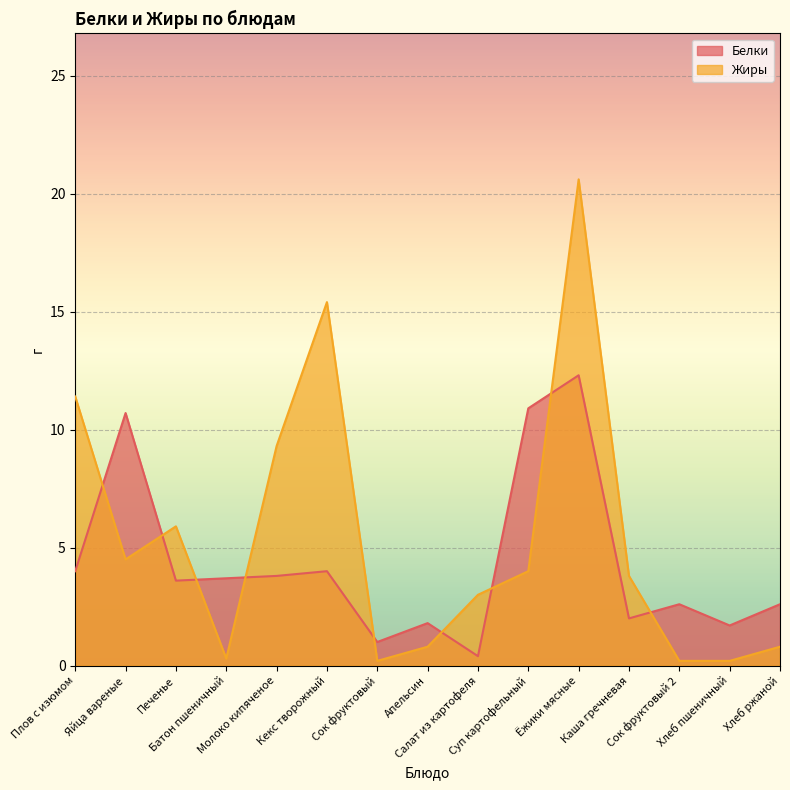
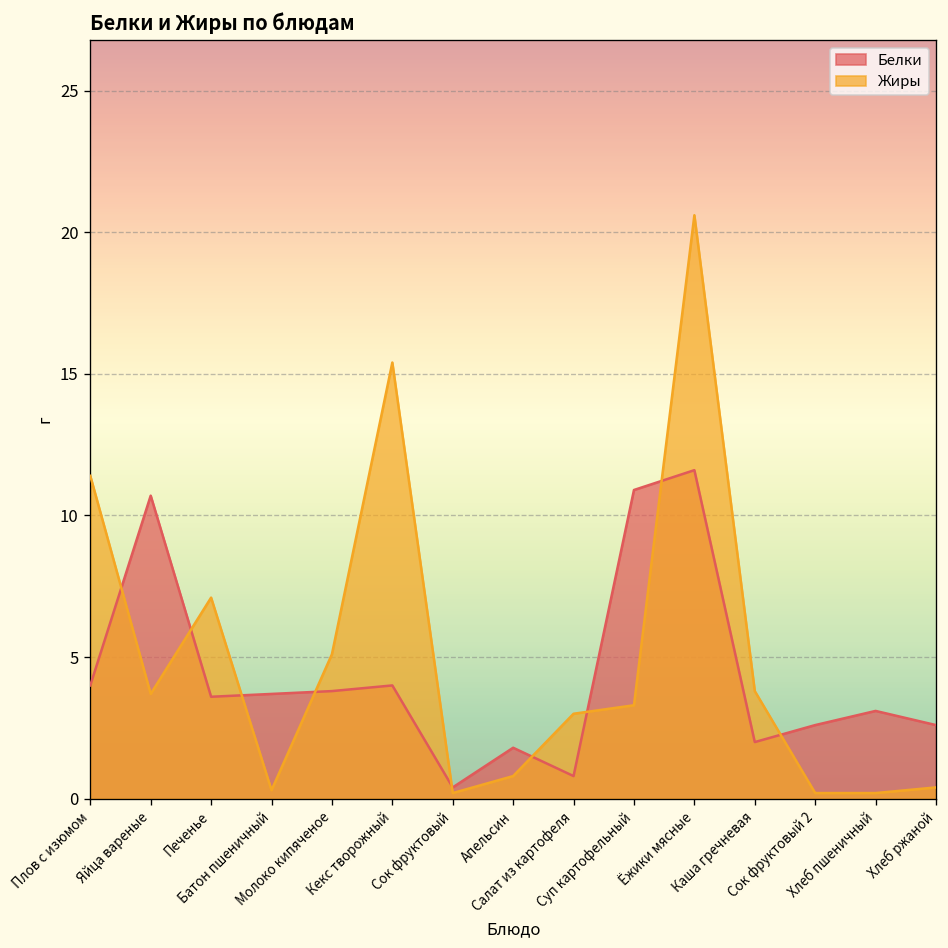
  {
    "Белки": {
      "Плов с изюмом": 4.0,
      "Яйца вареные": 10.7,
      "Печенье": 3.6,
      "Батон пшеничный": 3.7,
      "Молоко кипяченое": 3.8,
      "Кекс творожный": 4.0,
-     "Сок фруктовый": 1.0,
+     "Сок фруктовый": 0.4,
      "Апельсин": 1.8,
-     "Салат из картофеля": 0.4,
+     "Салат из картофеля": 0.8,
      "Суп картофельный": 10.9,
-     "Ёжики мясные": 12.3,
+     "Ёжики мясные": 11.6,
      "Каша гречневая": 2.0,
      "Сок фруктовый 2": 2.6,
-     "Хлеб пшеничный": 1.7,
+     "Хлеб пшеничный": 3.1,
      "Хлеб ржаной": 2.6
    },
    "Жиры": {
      "Плов с изюмом": 11.4,
-     "Яйца вареные": 4.5,
-     "Печенье": 5.9,
+     "Яйца вареные": 3.7,
+     "Печенье": 7.1,
      "Батон пшеничный": 0.3,
-     "Молоко кипяченое": 9.3,
+     "Молоко кипяченое": 5.1,
      "Кекс творожный": 15.4,
      "Сок фруктовый": 0.2,
      "Апельсин": 0.8,
      "Салат из картофеля": 3.0,
-     "Суп картофельный": 4.0,
+     "Суп картофельный": 3.3,
      "Ёжики мясные": 20.6,
      "Каша гречневая": 3.8,
      "Сок фруктовый 2": 0.2,
      "Хлеб пшеничный": 0.2,
-     "Хлеб ржаной": 0.8
+     "Хлеб ржаной": 0.4
    }
  }
